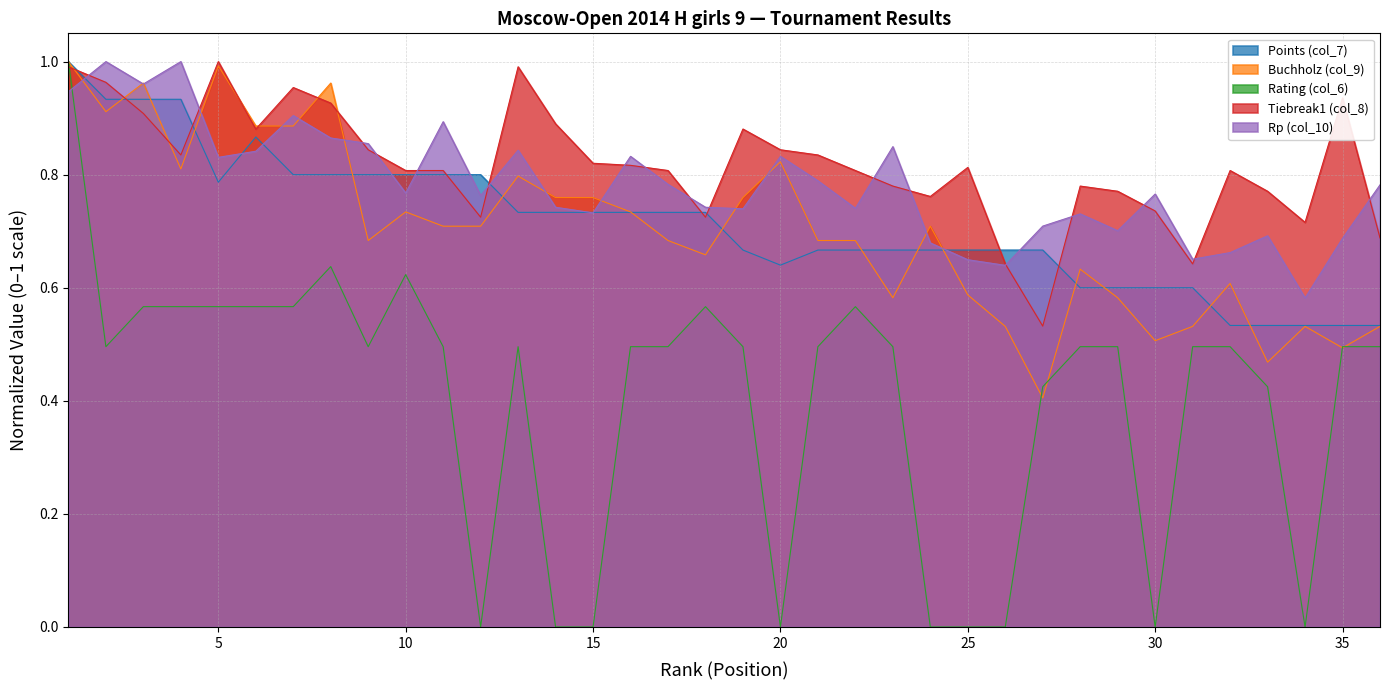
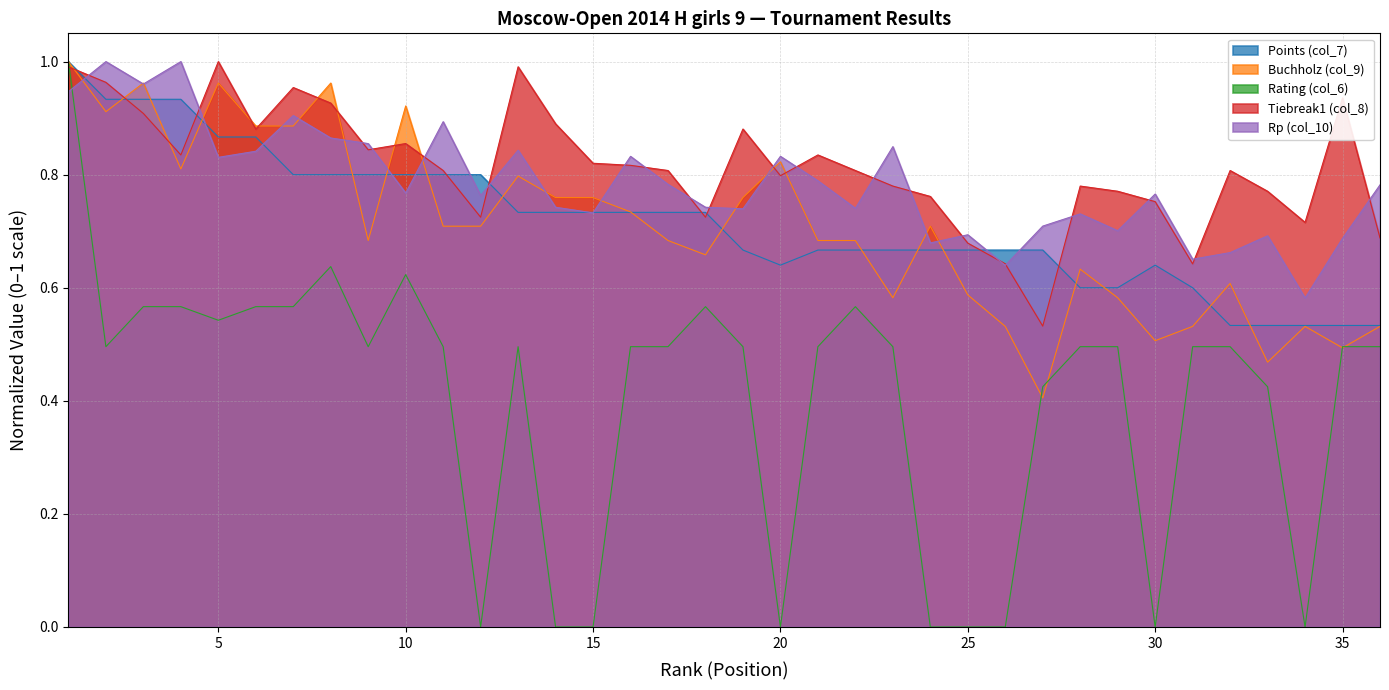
  {
    "Points (col_7)": {
-     "5": 0.79,
+     "5": 0.87,
      "10": 0.80,
      "20": 0.64,
      "25": 0.67,
-     "30": 0.60,
+     "30": 0.64,
      "35": 0.53
    },
    "Buchholz (col_9)": {
-     "5": 0.99,
-     "10": 0.73,
+     "5": 0.96,
+     "10": 0.92,
      "15": 0.76,
      "20": 0.82,
      "25": 0.59,
      "30": 0.51
    },
    "Rating (col_6)": {
-     "5": 0.57,
+     "5": 0.54,
      "10": 0.62,
      "15": 0.00,
      "20": 0.00,
      "25": 0.00,
      "30": 0.00
    },
    "Tiebreak1 (col_8)": {
      "5": 1.00,
-     "10": 0.81,
+     "10": 0.86,
      "15": 0.82,
-     "20": 0.84,
-     "25": 0.81,
-     "30": 0.74
+     "20": 0.80,
+     "25": 0.68,
+     "30": 0.75
    },
    "Rp (col_10)": {
      "5": 0.83,
      "10": 0.77,
      "20": 0.83,
-     "25": 0.65,
+     "25": 0.69,
      "30": 0.77,
      "35": 0.69
    }
  }
